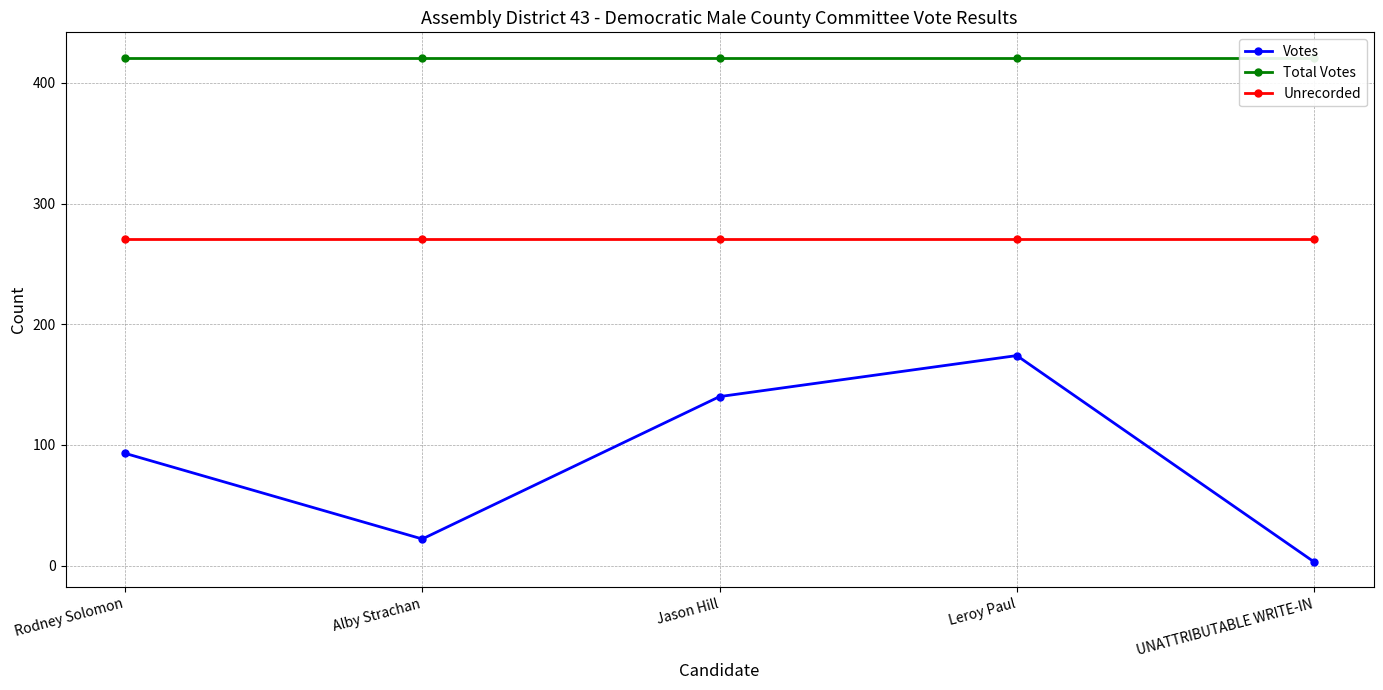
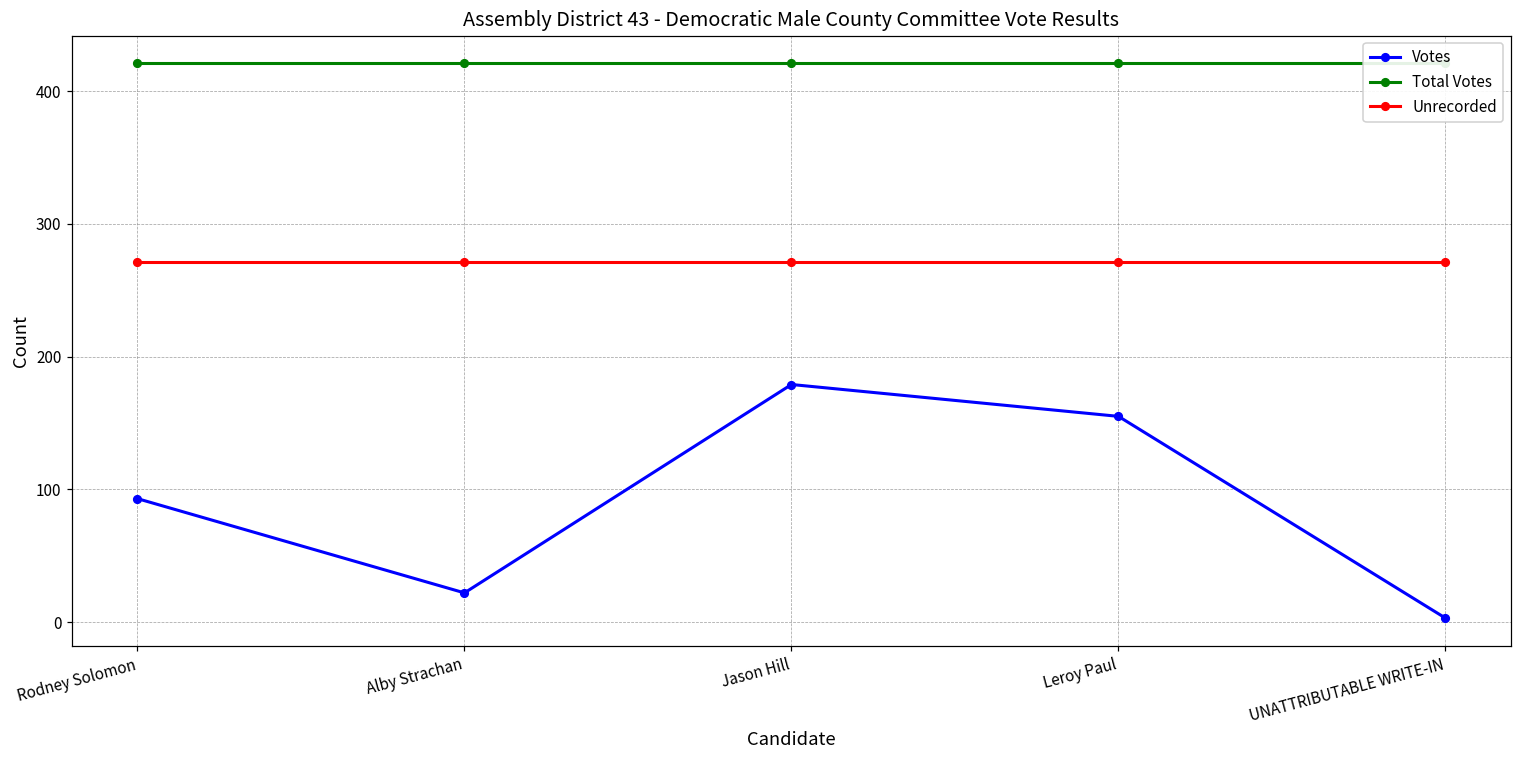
  {
    "Votes": {
      "Rodney Solomon": 93,
      "Alby Strachan": 22,
-     "Jason Hill": 140,
-     "Leroy Paul": 174,
+     "Jason Hill": 179,
+     "Leroy Paul": 155,
      "UNATTRIBUTABLE WRITE-IN": 3
    },
    "Total Votes": {
      "Rodney Solomon": 421,
      "Alby Strachan": 421,
      "Jason Hill": 421,
      "Leroy Paul": 421
    },
    "Unrecorded": {
      "Rodney Solomon": 271,
      "Alby Strachan": 271,
      "Jason Hill": 271,
      "Leroy Paul": 271,
      "UNATTRIBUTABLE WRITE-IN": 271
    }
  }
